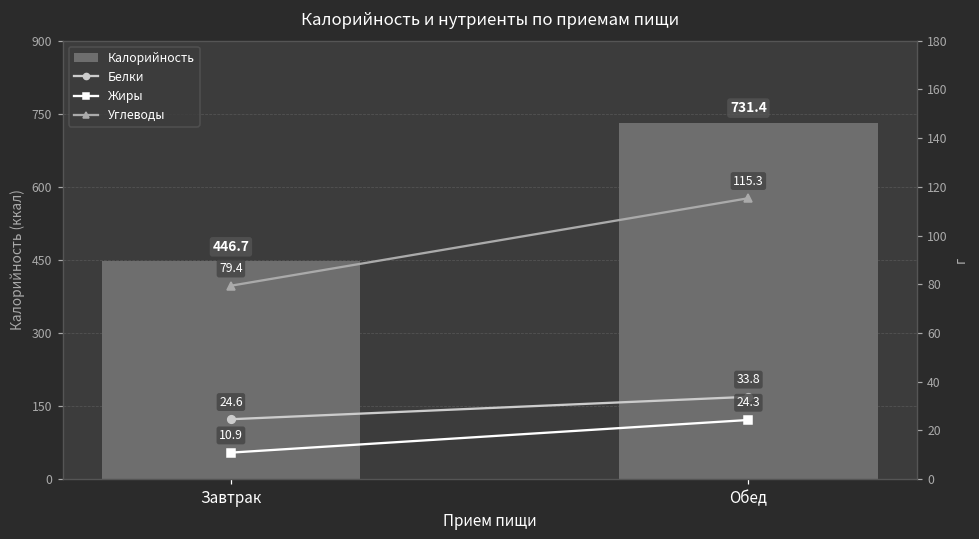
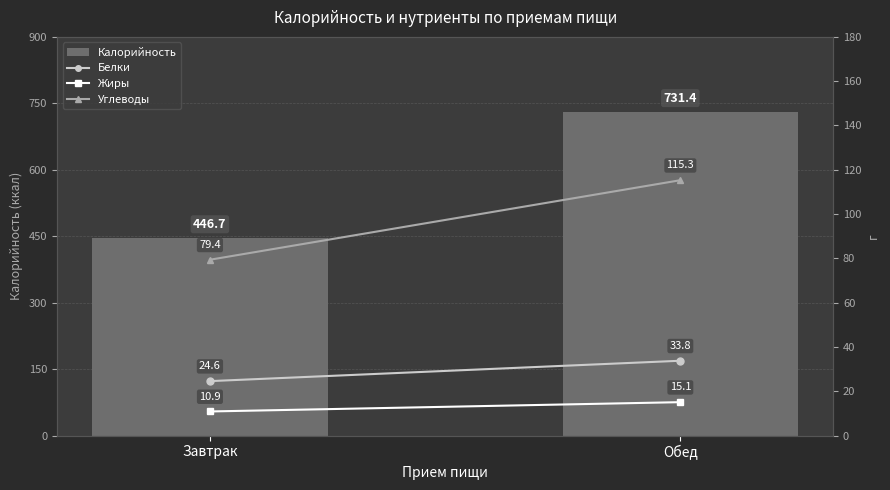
  {
    "Жиры": {
-     "Обед": 24.3
+     "Обед": 15.1
    }
  }
